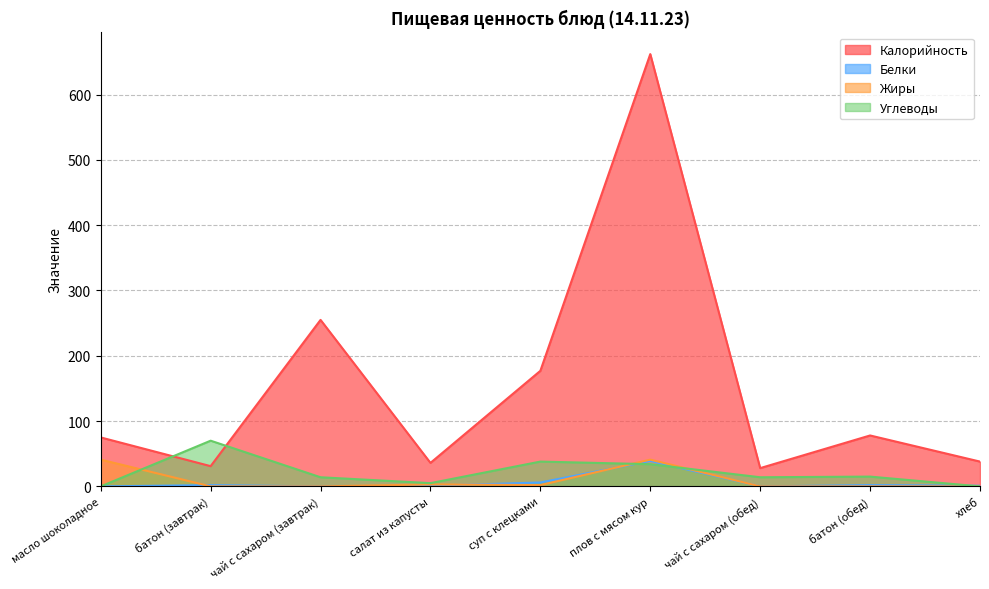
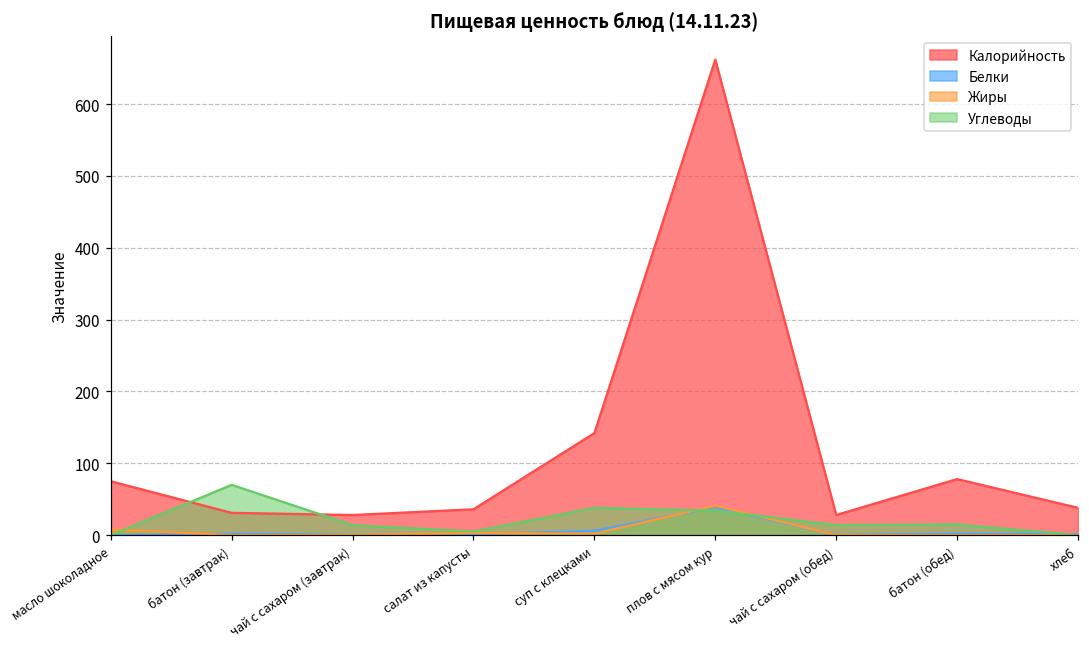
  {
    "Калорийность": {
      "масло шоколадное": 80,
      "батон (завтрак)": 30,
-     "чай с сахаром (завтрак)": 260,
+     "чай с сахаром (завтрак)": 30,
      "салат из капусты": 40,
-     "суп с клецками": 180,
+     "суп с клецками": 140,
      "плов с мясом кур": 660,
      "чай с сахаром (обед)": 30,
      "батон (обед)": 80,
      "хлеб": 40
    },
    "Белки": {
      "суп с клецками": 10
    },
    "Жиры": {
-     "масло шоколадное": 40,
+     "масло шоколадное": 10,
      "суп с клецками": 0
    },
    "Углеводы": {
      "батон (завтрак)": 70,
      "чай с сахаром (завтрак)": 10,
      "суп с клецками": 40,
      "плов с мясом кур": 30,
      "чай с сахаром (обед)": 10,
      "батон (обед)": 20
    }
  }
